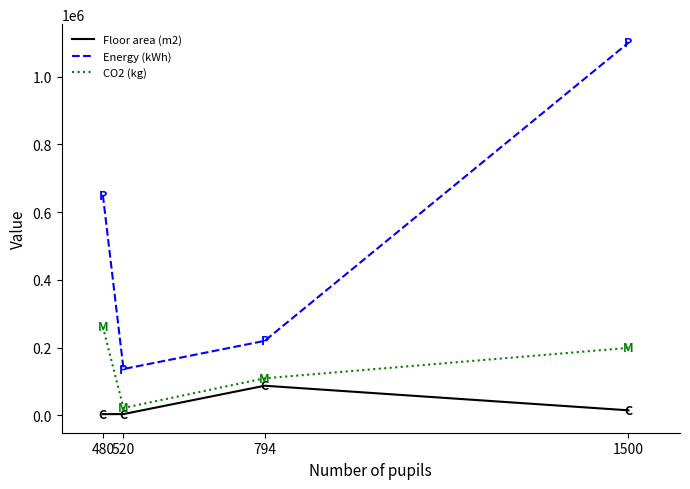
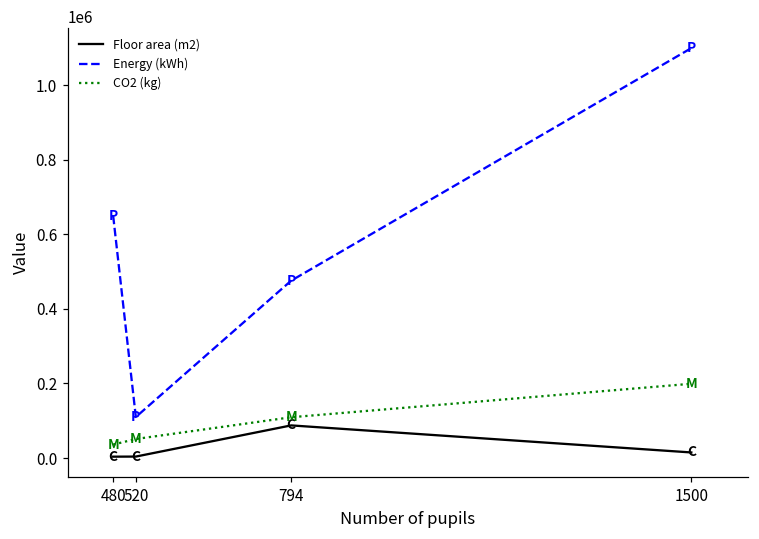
  {
    "Floor area (m2)": {
      "480": 0,
      "520": 0,
      "794": 90000,
      "1500": 10000
    },
    "Energy (kWh)": {
      "480": 650000,
-     "520": 140000,
-     "794": 220000,
+     "520": 110000,
+     "794": 480000,
      "1500": 1100000
    },
    "CO2 (kg)": {
-     "480": 260000,
-     "520": 20000,
+     "480": 40000,
+     "520": 50000,
      "794": 110000,
      "1500": 200000
    }
  }
